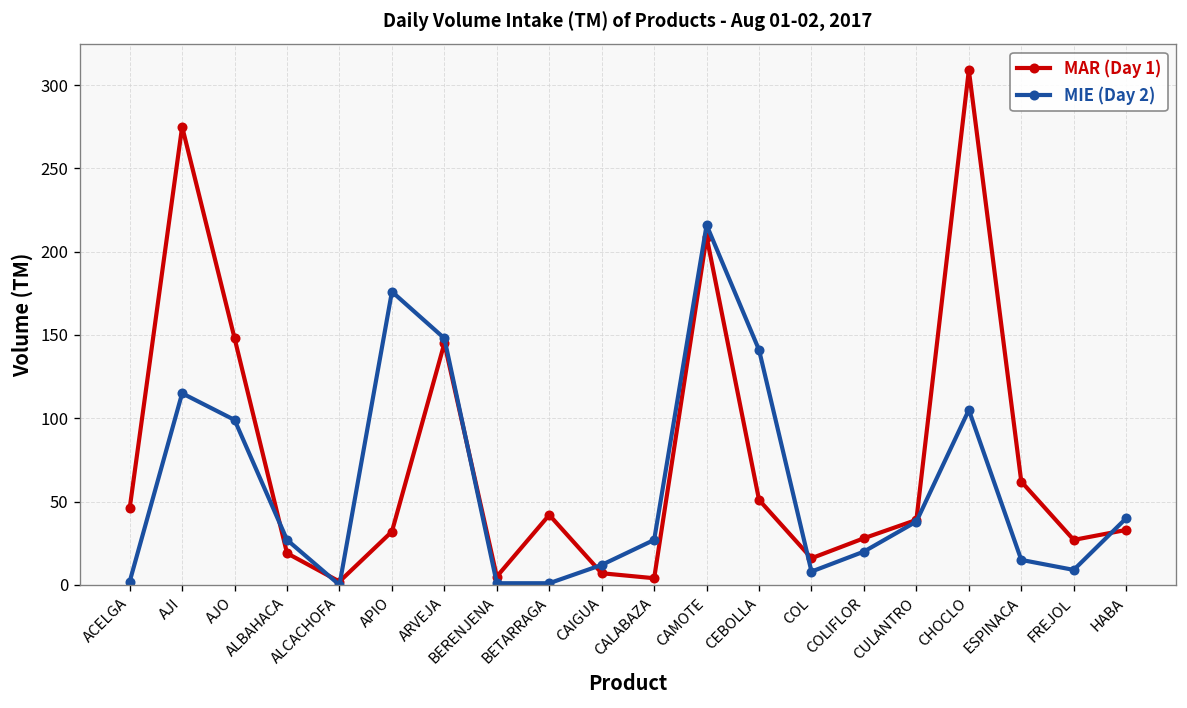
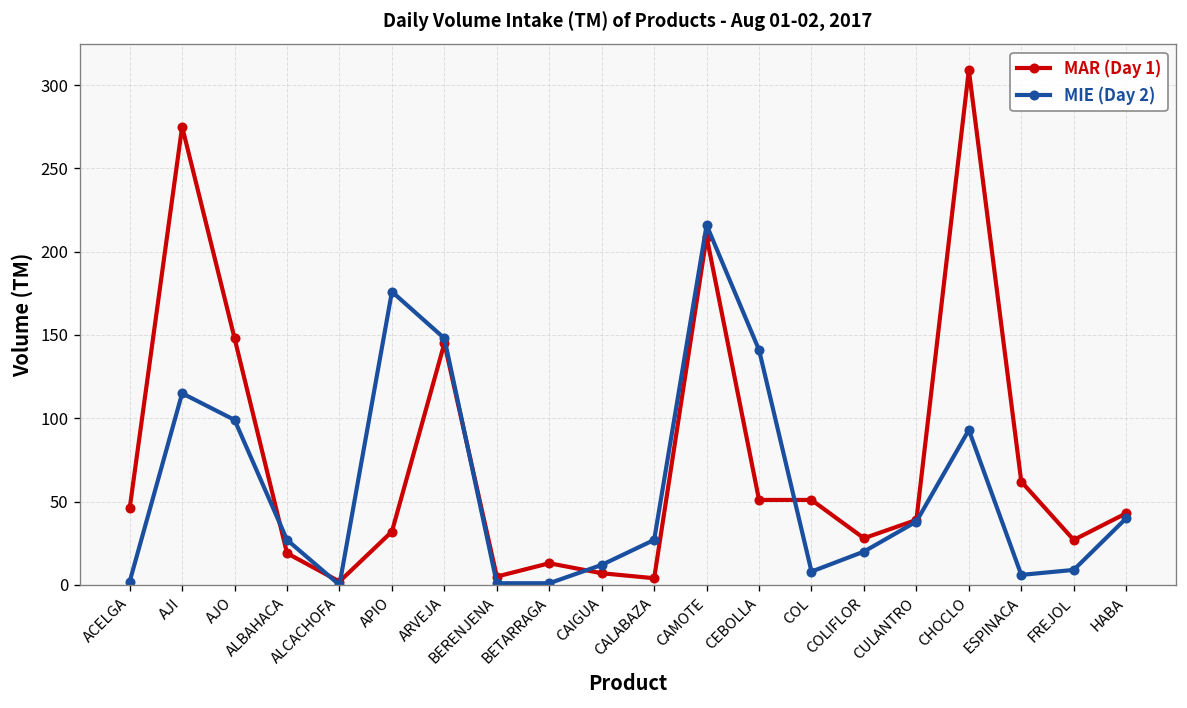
  {
    "MAR (Day 1)": {
      "ACELGA": 46,
      "AJI": 275,
      "AJO": 148,
      "ALBAHACA": 19,
      "ALCACHOFA": 2,
      "APIO": 32,
      "ARVEJA": 145,
      "BERENJENA": 5,
-     "BETARRAGA": 42,
+     "BETARRAGA": 13,
      "CAIGUA": 7,
      "CALABAZA": 4,
      "CAMOTE": 209,
      "CEBOLLA": 51,
-     "COL": 16,
+     "COL": 51,
      "COLIFLOR": 28,
      "CHOCLO": 309,
      "ESPINACA": 62,
      "FREJOL": 27,
-     "HABA": 33
+     "HABA": 43
    },
    "MIE (Day 2)": {
      "ACELGA": 2,
      "AJI": 115,
      "AJO": 99,
      "ALBAHACA": 27,
      "ALCACHOFA": 0,
      "APIO": 176,
      "ARVEJA": 148,
      "BERENJENA": 1,
      "BETARRAGA": 1,
      "CAIGUA": 12,
      "CALABAZA": 27,
      "CAMOTE": 216,
      "CEBOLLA": 141,
      "COL": 8,
      "COLIFLOR": 20,
-     "CHOCLO": 105,
-     "ESPINACA": 15,
+     "CHOCLO": 93,
+     "ESPINACA": 6,
      "FREJOL": 9,
      "HABA": 40
    }
  }
